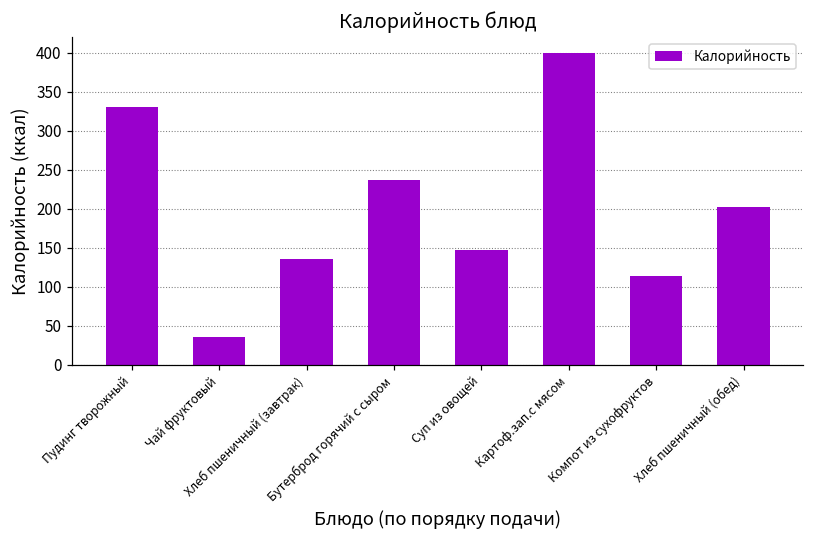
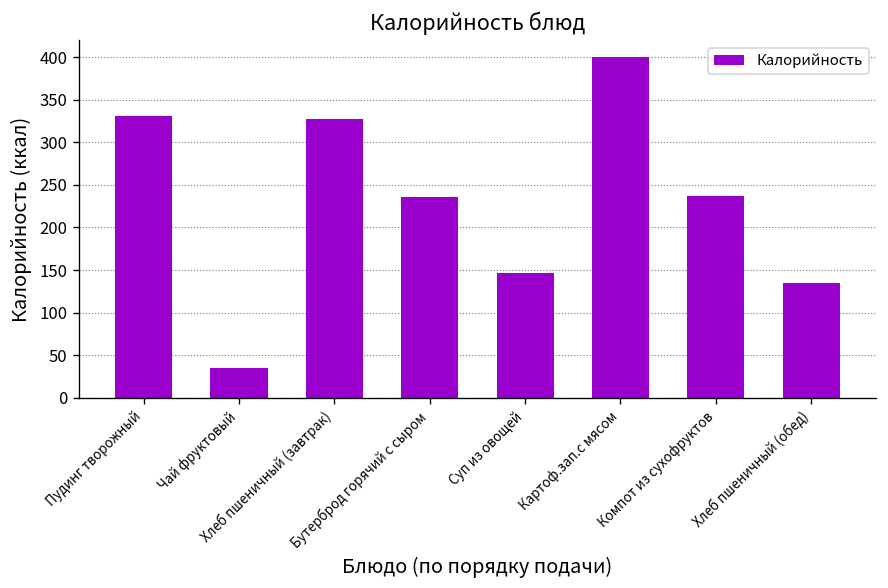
  {
    "Пудинг творожный": 330,
    "Чай фруктовый": 40,
-   "Хлеб пшеничный (завтрак)": 140,
+   "Хлеб пшеничный (завтрак)": 330,
    "Бутерброд горячий с сыром": 240,
    "Суп из овощей": 150,
    "Картоф.зап.с мясом": 400,
-   "Компот из сухофруктов": 110,
-   "Хлеб пшеничный (обед)": 200
+   "Компот из сухофруктов": 240,
+   "Хлеб пшеничный (обед)": 140
  }
